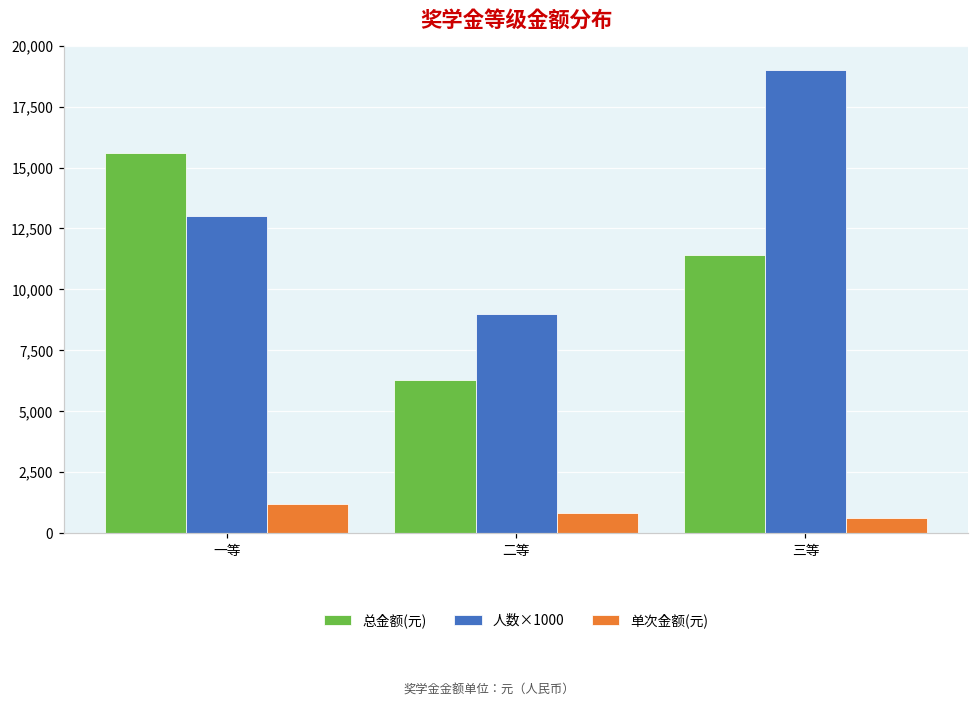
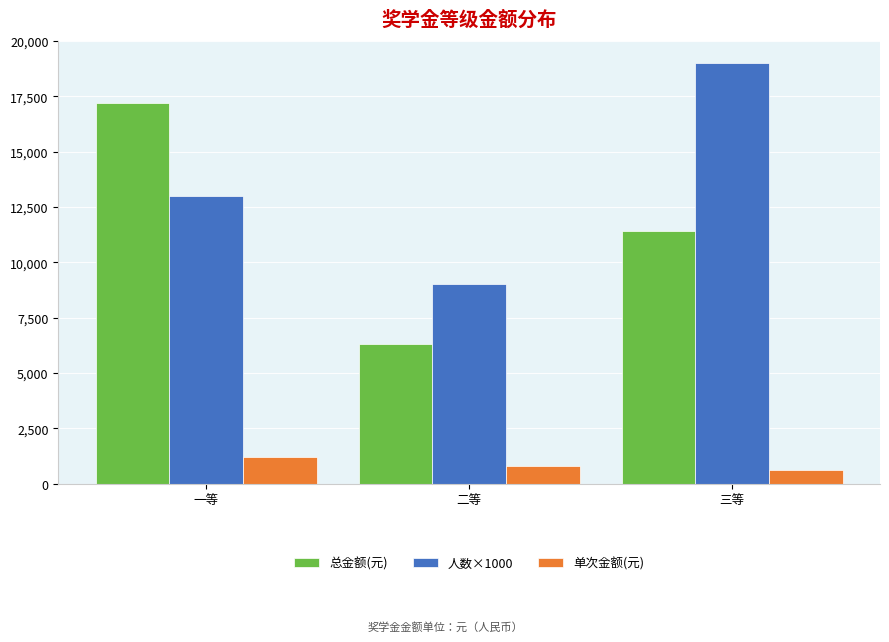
  {
    "总金额(元)": {
-     "一等": "15,600",
+     "一等": "17,200",
      "二等": "6,300",
      "三等": "11,400"
    },
    "人数×1000": {
      "一等": "13,000",
      "二等": "9,000",
      "三等": "19,000"
    },
    "单次金额(元)": {
      "一等": "1,200",
      "二等": "800",
      "三等": "600"
    }
  }
